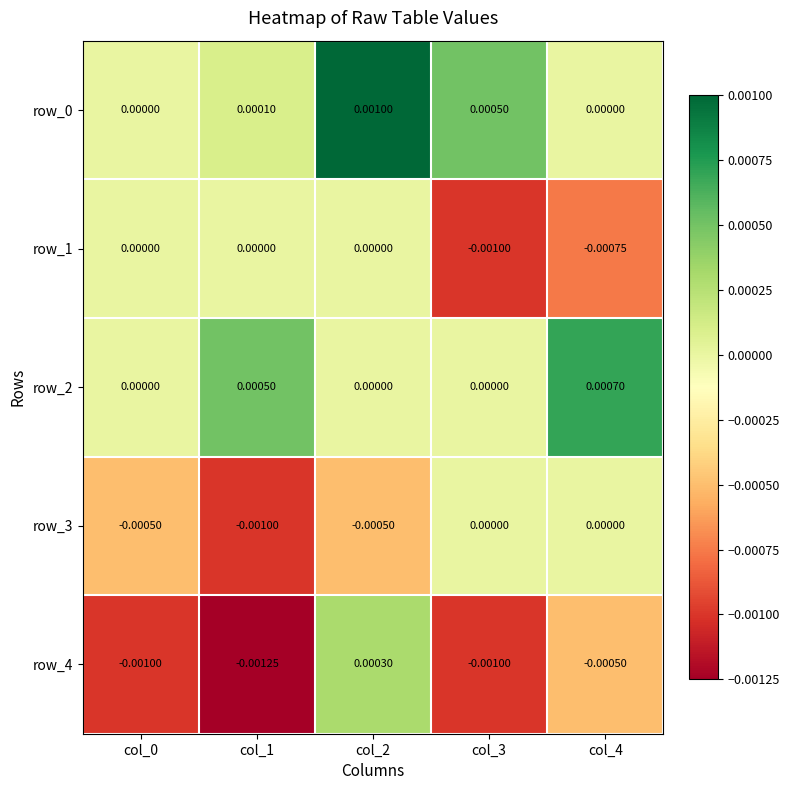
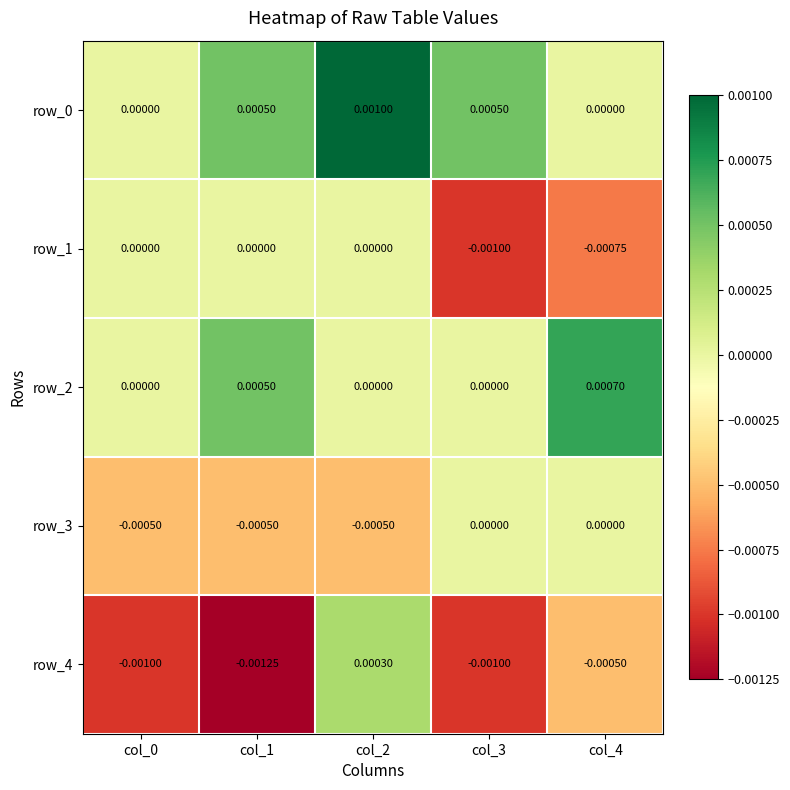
  {
    "row_0": {
      "col_0": 0.00000,
-     "col_1": 0.00010,
+     "col_1": 0.00050,
      "col_2": 0.00100,
      "col_3": 0.00050,
      "col_4": 0.00000
    },
    "row_1": {
      "col_0": 0.00000,
      "col_1": 0.00000,
      "col_2": 0.00000,
      "col_3": -0.00100,
      "col_4": -0.00075
    },
    "row_2": {
      "col_0": 0.00000,
      "col_1": 0.00050,
      "col_2": 0.00000,
      "col_3": 0.00000,
      "col_4": 0.00070
    },
    "row_3": {
      "col_0": -0.00050,
-     "col_1": -0.00100,
+     "col_1": -0.00050,
      "col_2": -0.00050,
      "col_3": 0.00000,
      "col_4": 0.00000
    },
    "row_4": {
      "col_0": -0.00100,
      "col_1": -0.00125,
      "col_2": 0.00030,
      "col_3": -0.00100,
      "col_4": -0.00050
    }
  }
